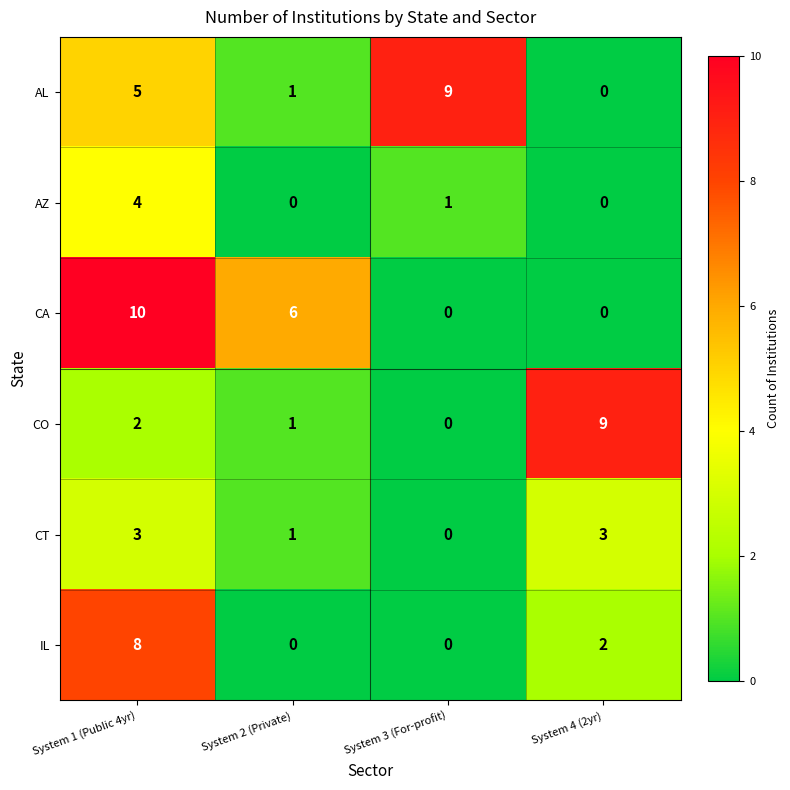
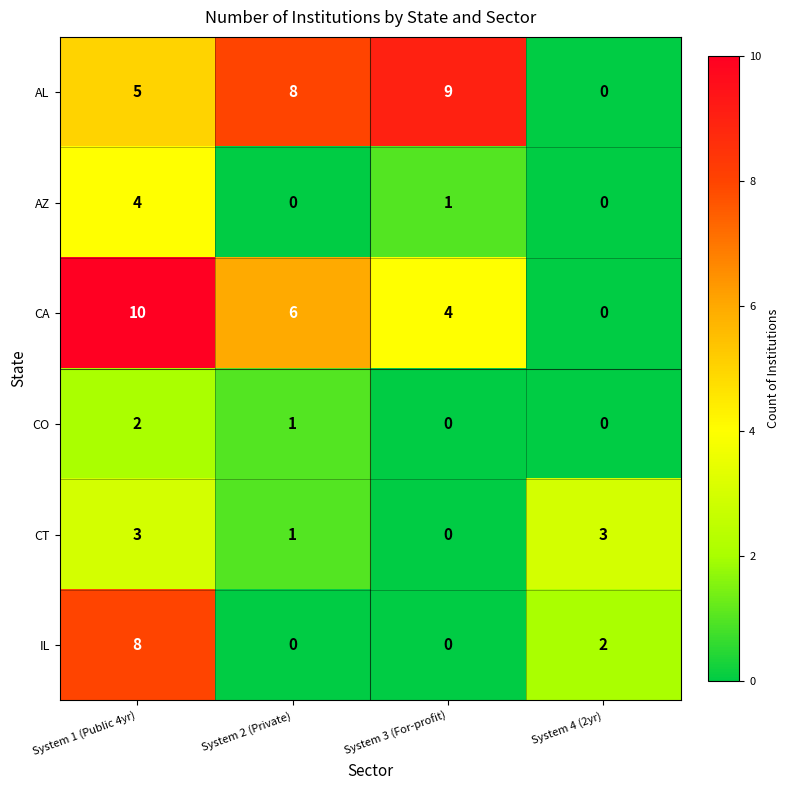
  {
    "AL": {
      "System 1 (Public 4yr)": 5,
-     "System 2 (Private)": 1,
+     "System 2 (Private)": 8,
      "System 3 (For-profit)": 9,
      "System 4 (2yr)": 0
    },
    "AZ": {
      "System 1 (Public 4yr)": 4,
      "System 2 (Private)": 0,
      "System 3 (For-profit)": 1,
      "System 4 (2yr)": 0
    },
    "CA": {
      "System 1 (Public 4yr)": 10,
      "System 2 (Private)": 6,
-     "System 3 (For-profit)": 0,
+     "System 3 (For-profit)": 4,
      "System 4 (2yr)": 0
    },
    "CO": {
      "System 1 (Public 4yr)": 2,
      "System 2 (Private)": 1,
      "System 3 (For-profit)": 0,
-     "System 4 (2yr)": 9
+     "System 4 (2yr)": 0
    },
    "CT": {
      "System 1 (Public 4yr)": 3,
      "System 2 (Private)": 1,
      "System 3 (For-profit)": 0,
      "System 4 (2yr)": 3
    },
    "IL": {
      "System 1 (Public 4yr)": 8,
      "System 2 (Private)": 0,
      "System 3 (For-profit)": 0,
      "System 4 (2yr)": 2
    }
  }
